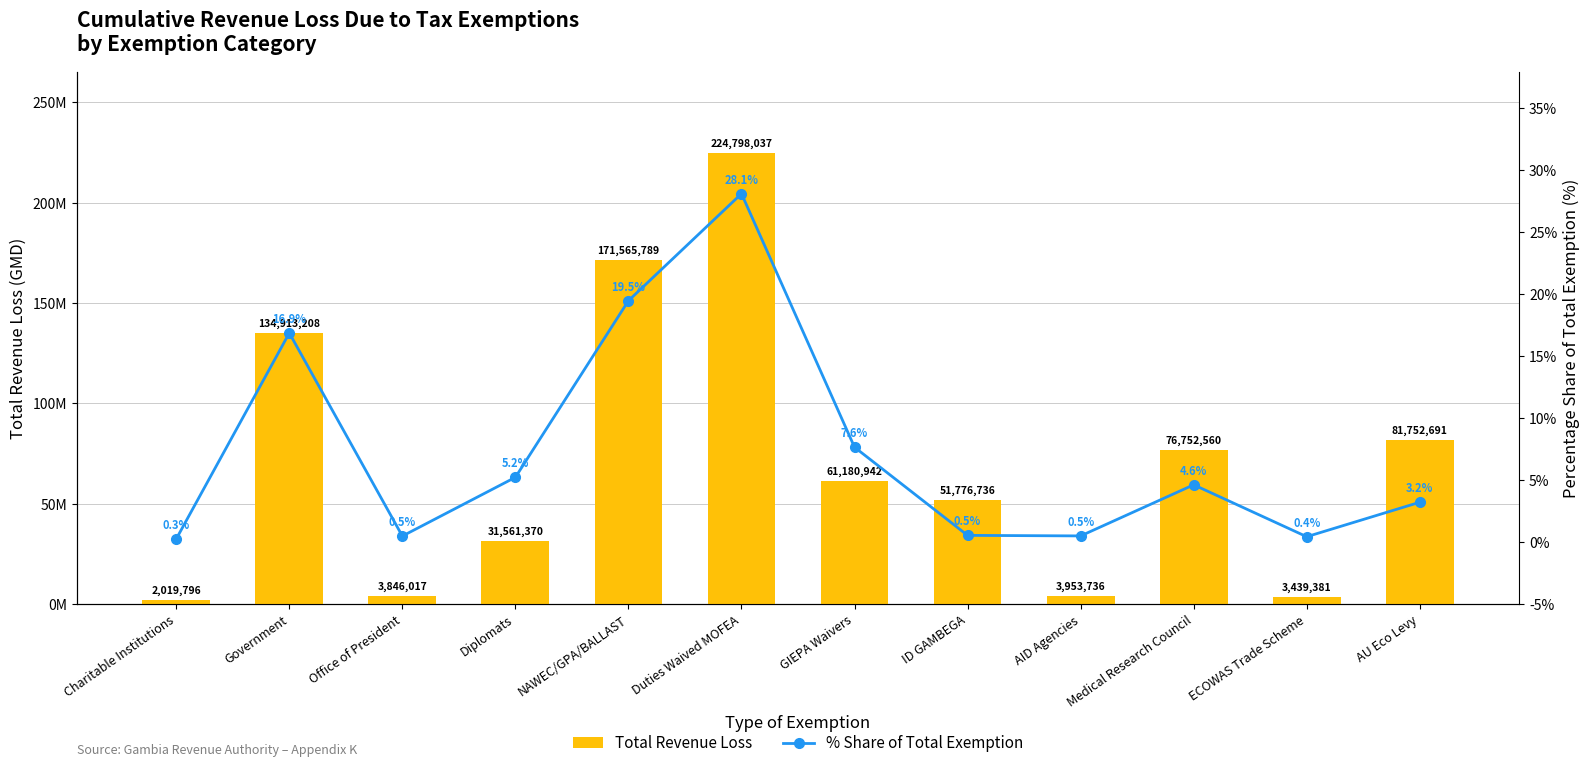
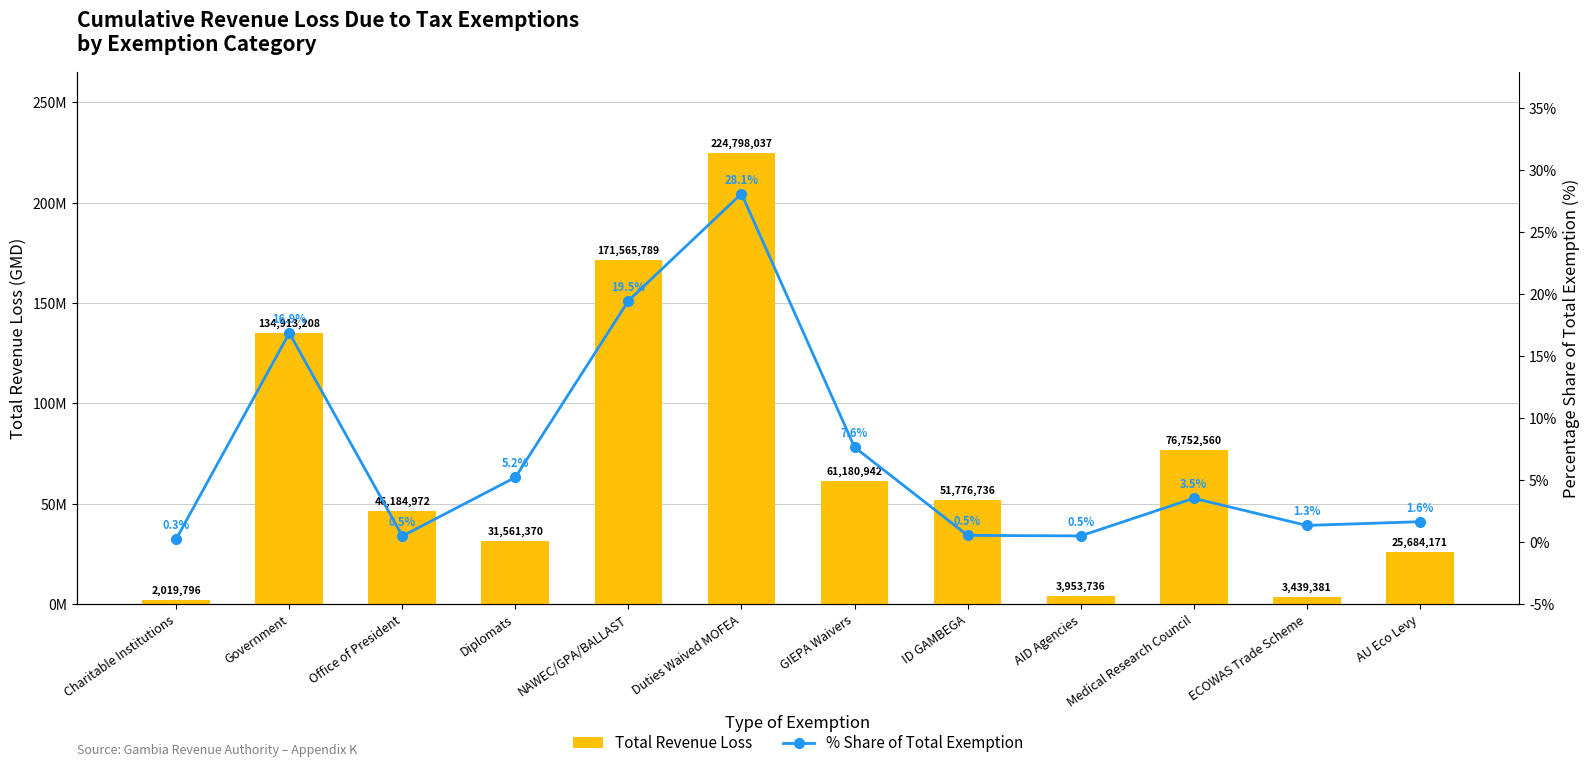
  {
    "Total Revenue Loss": {
      "Charitable Institutions": "2,019,796",
-     "Office of President": "3,846,017",
+     "Office of President": "46,184,972",
      "Diplomats": "31,561,370",
      "NAWEC/GPA/BALLAST": "171,565,789",
      "Duties Waived MOFEA": "224,798,037",
      "GIEPA Waivers": "61,180,942",
      "ID GAMBEGA": "51,776,736",
      "AID Agencies": "3,953,736",
      "Medical Research Council": "76,752,560",
      "ECOWAS Trade Scheme": "3,439,381",
-     "AU Eco Levy": "81,752,691"
+     "AU Eco Levy": "25,684,171"
    },
    "% Share of Total Exemption": {
      "Charitable Institutions": "0.3%",
      "Office of President": "0.5%",
      "Diplomats": "5.2%",
      "NAWEC/GPA/BALLAST": "19.5%",
      "Duties Waived MOFEA": "28.1%",
      "GIEPA Waivers": "7.6%",
      "ID GAMBEGA": "0.5%",
      "AID Agencies": "0.5%",
-     "Medical Research Council": "4.6%",
-     "ECOWAS Trade Scheme": "0.4%",
-     "AU Eco Levy": "3.2%"
+     "Medical Research Council": "3.5%",
+     "ECOWAS Trade Scheme": "1.3%",
+     "AU Eco Levy": "1.6%"
    }
  }
